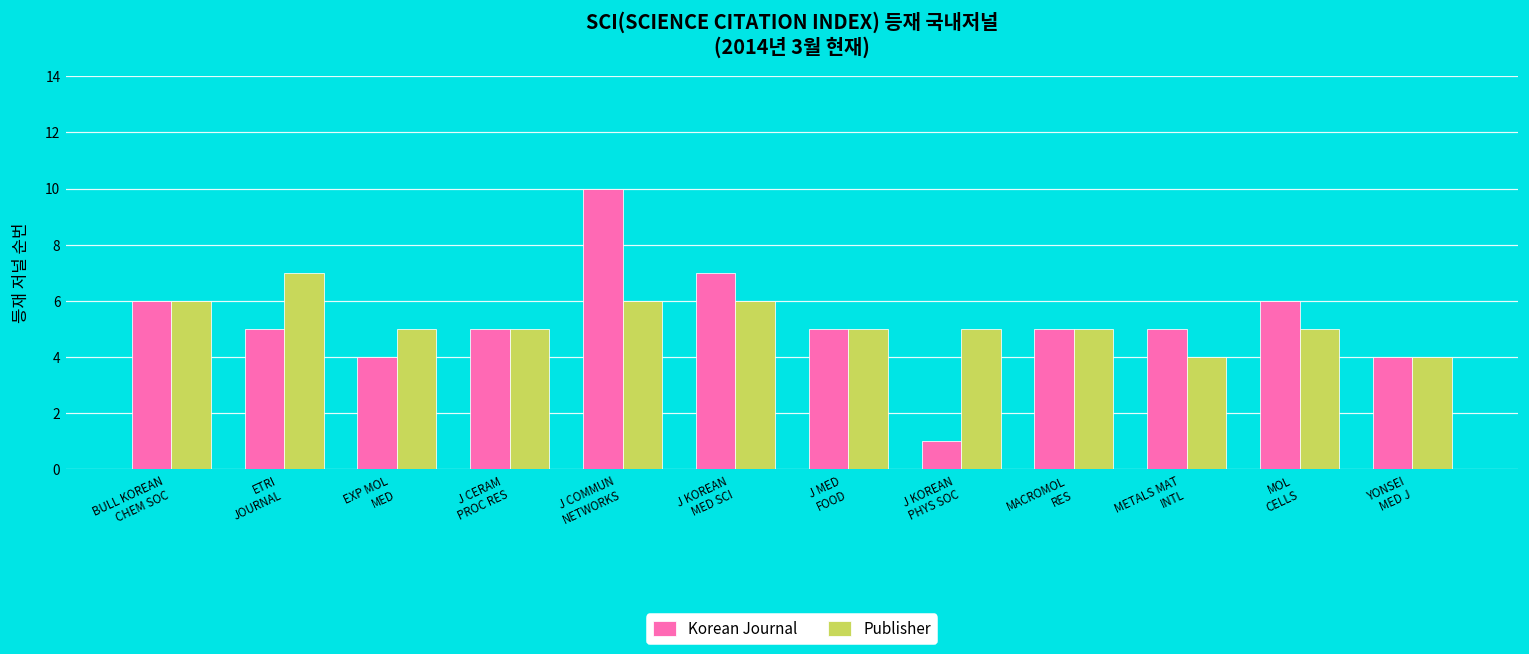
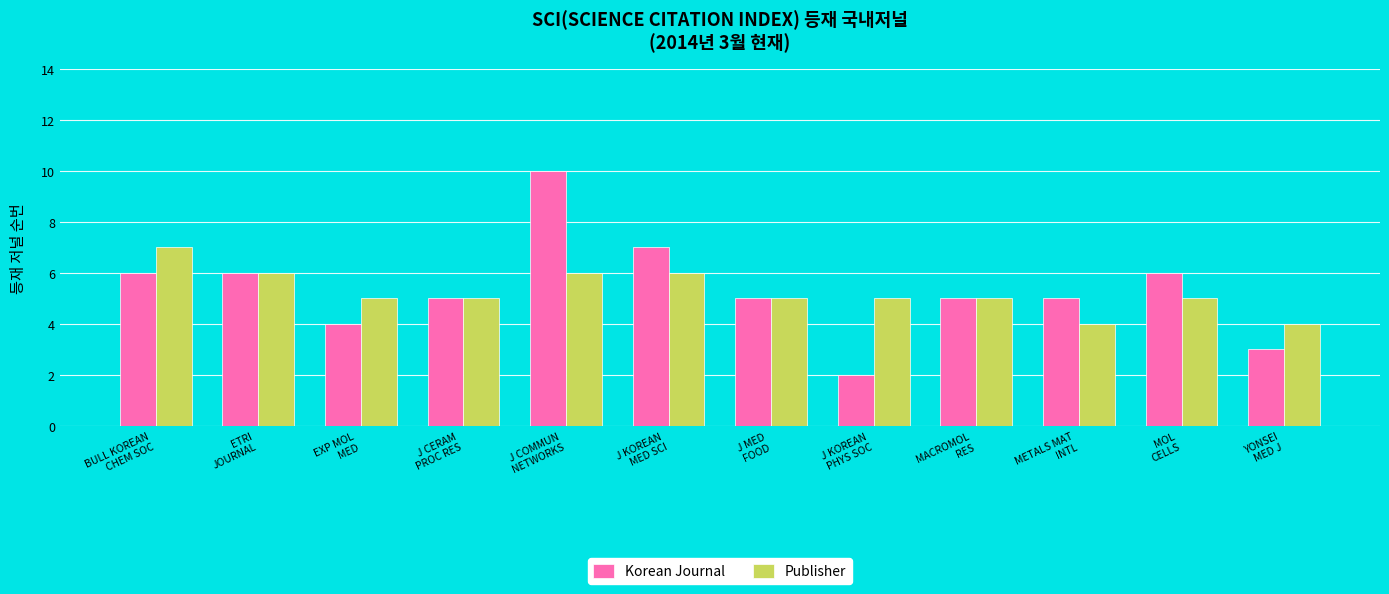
  {
    "Korean Journal": {
      "BULL KOREAN CHEM SOC": 6,
-     "ETRI JOURNAL": 5,
+     "ETRI JOURNAL": 6,
      "EXP MOL MED": 4,
      "J CERAM PROC RES": 5,
      "J COMMUN NETWORKS": 10,
      "J KOREAN MED SCI": 7,
      "J MED FOOD": 5,
-     "J KOREAN PHYS SOC": 1,
+     "J KOREAN PHYS SOC": 2,
      "MACROMOL RES": 5,
      "METALS MAT INTL": 5,
      "MOL CELLS": 6,
-     "YONSEI MED J": 4
+     "YONSEI MED J": 3
    },
    "Publisher": {
-     "BULL KOREAN CHEM SOC": 6,
-     "ETRI JOURNAL": 7,
+     "BULL KOREAN CHEM SOC": 7,
+     "ETRI JOURNAL": 6,
      "EXP MOL MED": 5,
      "J CERAM PROC RES": 5,
      "J COMMUN NETWORKS": 6,
      "J KOREAN MED SCI": 6,
      "J MED FOOD": 5,
      "J KOREAN PHYS SOC": 5,
      "MACROMOL RES": 5,
      "METALS MAT INTL": 4,
      "MOL CELLS": 5,
      "YONSEI MED J": 4
    }
  }
